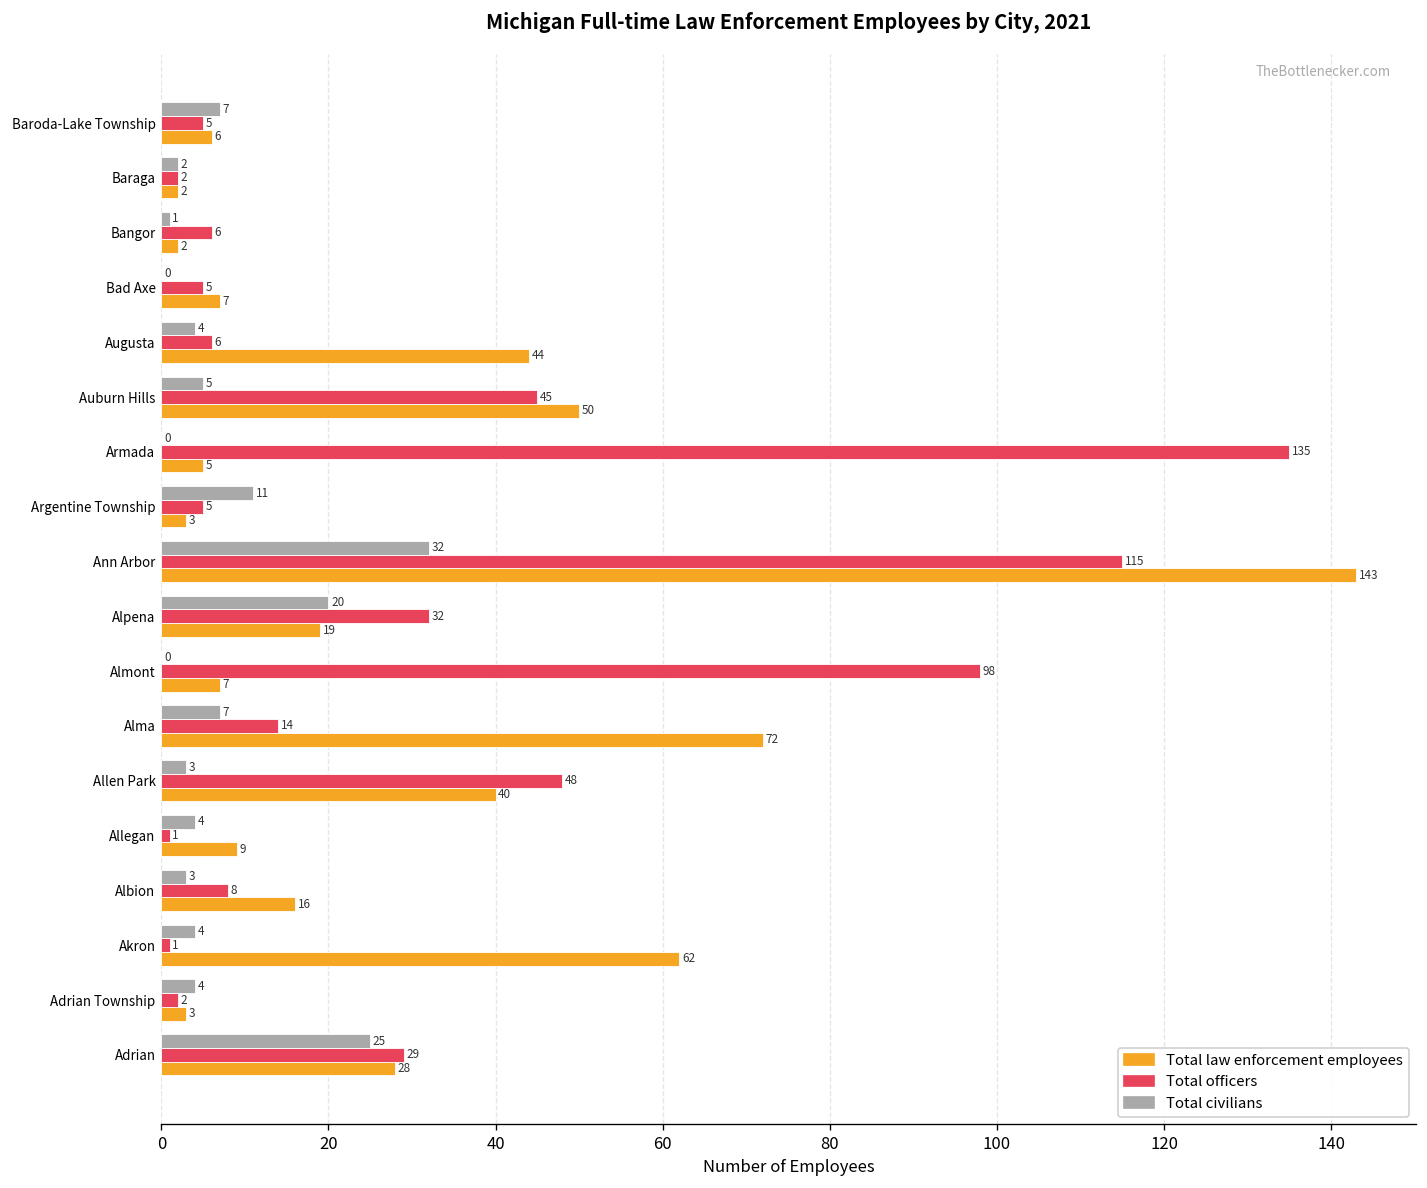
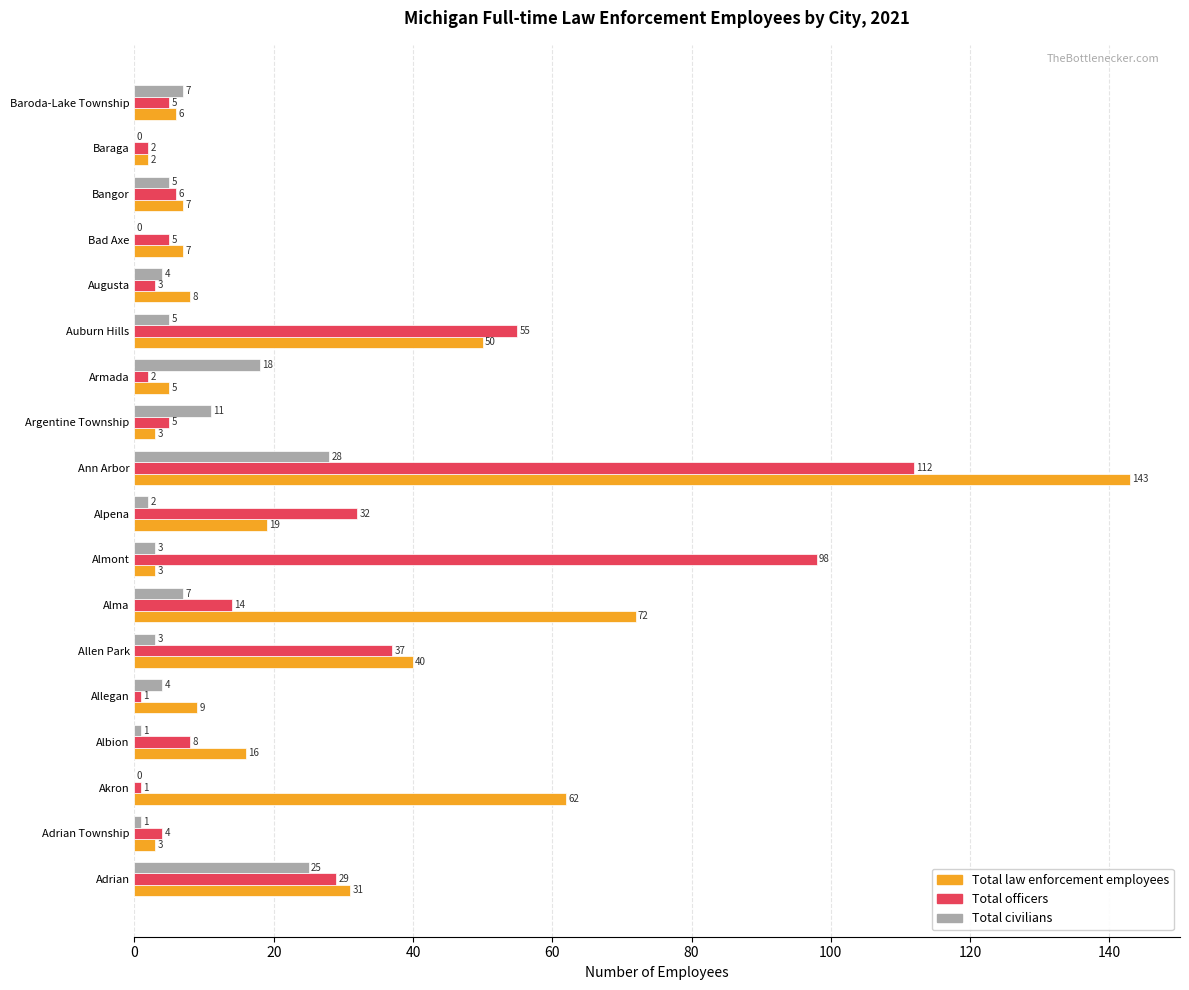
  {
    "Total law enforcement employees": {
      "Baroda-Lake Township": 6,
      "Baraga": 2,
-     "Bangor": 2,
+     "Bangor": 7,
      "Bad Axe": 7,
-     "Augusta": 44,
+     "Augusta": 8,
      "Auburn Hills": 50,
      "Armada": 5,
      "Argentine Township": 3,
      "Ann Arbor": 143,
      "Alpena": 19,
-     "Almont": 7,
+     "Almont": 3,
      "Alma": 72,
      "Allen Park": 40,
      "Allegan": 9,
      "Albion": 16,
      "Akron": 62,
      "Adrian Township": 3,
-     "Adrian": 28
+     "Adrian": 31
    },
    "Total officers": {
      "Baroda-Lake Township": 5,
      "Baraga": 2,
      "Bangor": 6,
      "Bad Axe": 5,
-     "Augusta": 6,
-     "Auburn Hills": 45,
-     "Armada": 135,
+     "Augusta": 3,
+     "Auburn Hills": 55,
+     "Armada": 2,
      "Argentine Township": 5,
-     "Ann Arbor": 115,
+     "Ann Arbor": 112,
      "Alpena": 32,
      "Almont": 98,
      "Alma": 14,
-     "Allen Park": 48,
+     "Allen Park": 37,
      "Allegan": 1,
      "Albion": 8,
      "Akron": 1,
-     "Adrian Township": 2,
+     "Adrian Township": 4,
      "Adrian": 29
    },
    "Total civilians": {
      "Baroda-Lake Township": 7,
-     "Baraga": 2,
-     "Bangor": 1,
+     "Baraga": 0,
+     "Bangor": 5,
      "Bad Axe": 0,
      "Augusta": 4,
      "Auburn Hills": 5,
-     "Armada": 0,
+     "Armada": 18,
      "Argentine Township": 11,
-     "Ann Arbor": 32,
-     "Alpena": 20,
-     "Almont": 0,
+     "Ann Arbor": 28,
+     "Alpena": 2,
+     "Almont": 3,
      "Alma": 7,
      "Allen Park": 3,
      "Allegan": 4,
-     "Albion": 3,
-     "Akron": 4,
-     "Adrian Township": 4,
+     "Albion": 1,
+     "Akron": 0,
+     "Adrian Township": 1,
      "Adrian": 25
    }
  }
